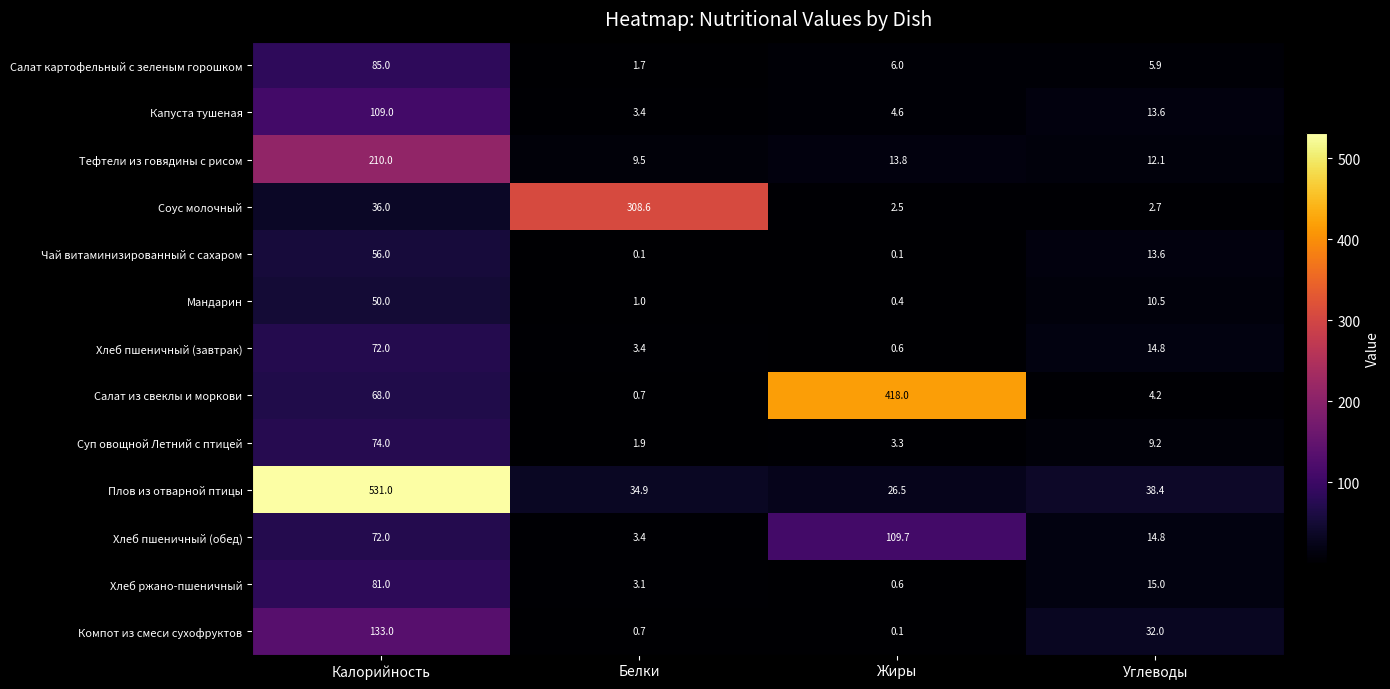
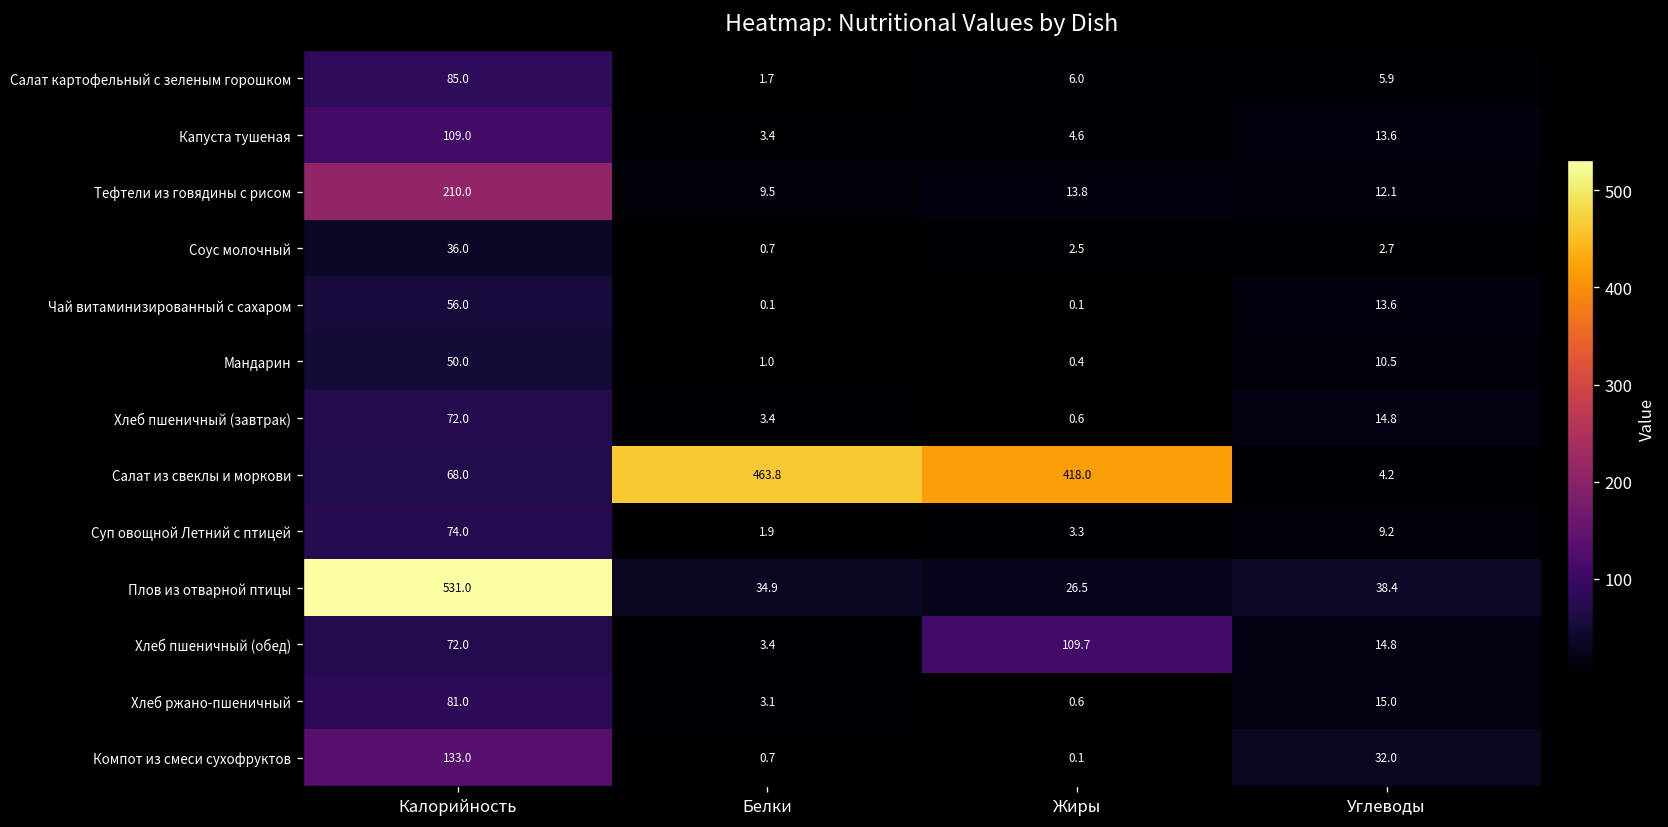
  {
    "Салат картофельный с зеленым горошком": {
      "Калорийность": 85.0,
      "Белки": 1.7,
      "Жиры": 6.0,
      "Углеводы": 5.9
    },
    "Капуста тушеная": {
      "Калорийность": 109.0,
      "Белки": 3.4,
      "Жиры": 4.6,
      "Углеводы": 13.6
    },
    "Тефтели из говядины с рисом": {
      "Калорийность": 210.0,
      "Белки": 9.5,
      "Жиры": 13.8,
      "Углеводы": 12.1
    },
    "Соус молочный": {
      "Калорийность": 36.0,
-     "Белки": 308.6,
+     "Белки": 0.7,
      "Жиры": 2.5,
      "Углеводы": 2.7
    },
    "Чай витаминизированный с сахаром": {
      "Калорийность": 56.0,
      "Белки": 0.1,
      "Жиры": 0.1,
      "Углеводы": 13.6
    },
    "Мандарин": {
      "Калорийность": 50.0,
      "Белки": 1.0,
      "Жиры": 0.4,
      "Углеводы": 10.5
    },
    "Хлеб пшеничный (завтрак)": {
      "Калорийность": 72.0,
      "Белки": 3.4,
      "Жиры": 0.6,
      "Углеводы": 14.8
    },
    "Салат из свеклы и моркови": {
      "Калорийность": 68.0,
-     "Белки": 0.7,
+     "Белки": 463.8,
      "Жиры": 418.0,
      "Углеводы": 4.2
    },
    "Суп овощной Летний с птицей": {
      "Калорийность": 74.0,
      "Белки": 1.9,
      "Жиры": 3.3,
      "Углеводы": 9.2
    },
    "Плов из отварной птицы": {
      "Калорийность": 531.0,
      "Белки": 34.9,
      "Жиры": 26.5,
      "Углеводы": 38.4
    },
    "Хлеб пшеничный (обед)": {
      "Калорийность": 72.0,
      "Белки": 3.4,
      "Жиры": 109.7,
      "Углеводы": 14.8
    },
    "Хлеб ржано-пшеничный": {
      "Калорийность": 81.0,
      "Белки": 3.1,
      "Жиры": 0.6,
      "Углеводы": 15.0
    },
    "Компот из смеси сухофруктов": {
      "Калорийность": 133.0,
      "Белки": 0.7,
      "Жиры": 0.1,
      "Углеводы": 32.0
    }
  }
